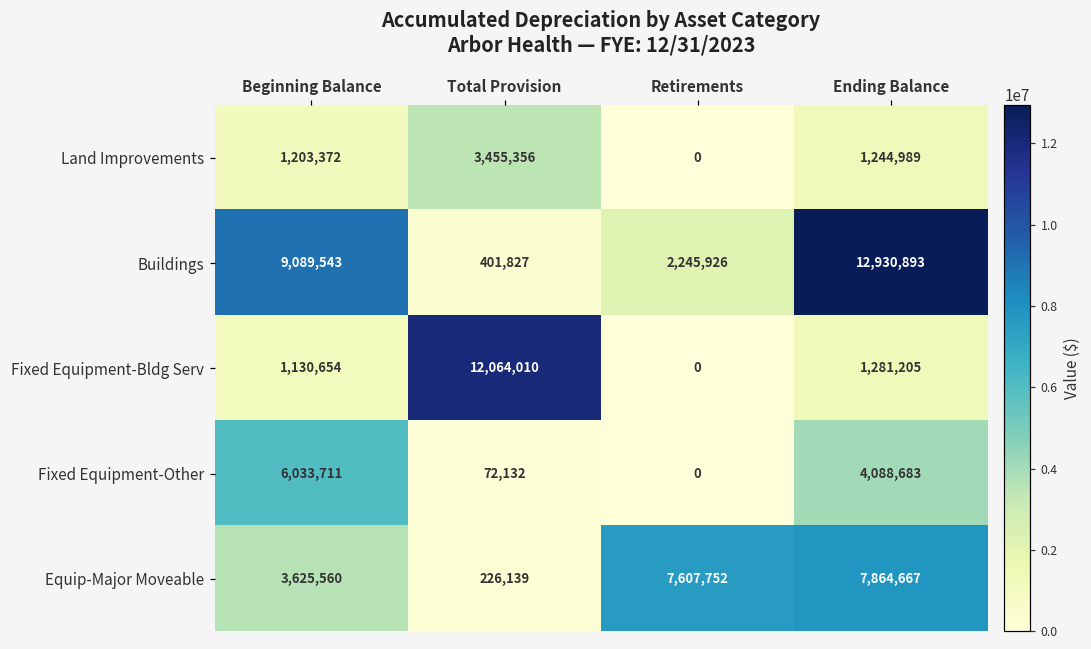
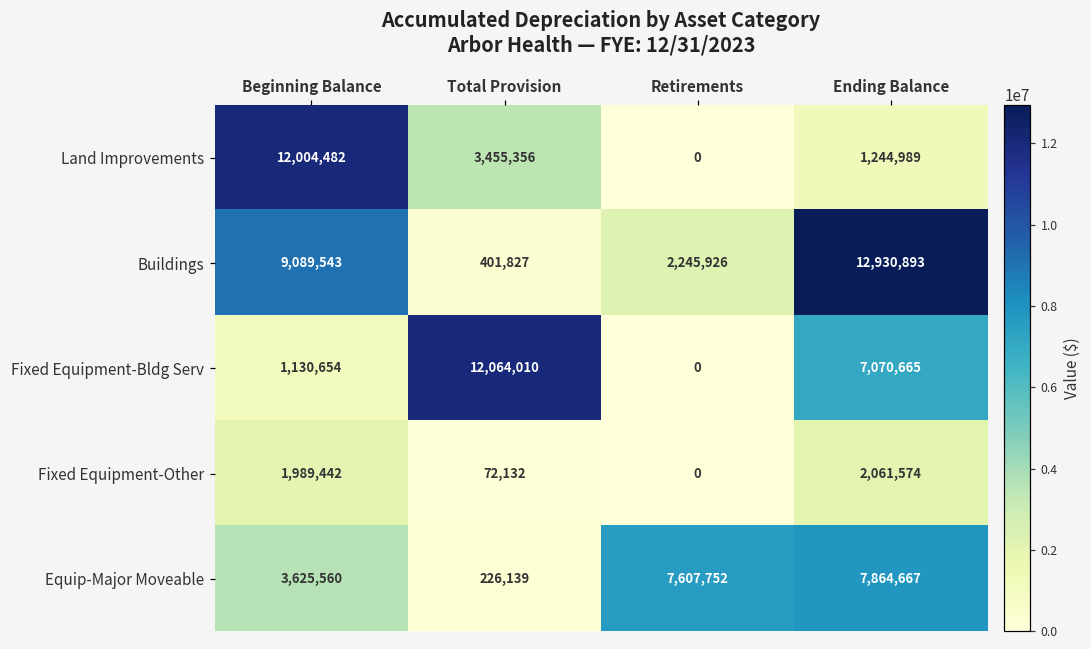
  {
    "Land Improvements": {
-     "Beginning Balance": "1,203,372",
+     "Beginning Balance": "12,004,482",
      "Total Provision": "3,455,356",
      "Retirements": "0",
      "Ending Balance": "1,244,989"
    },
    "Buildings": {
      "Beginning Balance": "9,089,543",
      "Total Provision": "401,827",
      "Retirements": "2,245,926",
      "Ending Balance": "12,930,893"
    },
    "Fixed Equipment-Bldg Serv": {
      "Beginning Balance": "1,130,654",
      "Total Provision": "12,064,010",
      "Retirements": "0",
-     "Ending Balance": "1,281,205"
+     "Ending Balance": "7,070,665"
    },
    "Fixed Equipment-Other": {
-     "Beginning Balance": "6,033,711",
+     "Beginning Balance": "1,989,442",
      "Total Provision": "72,132",
      "Retirements": "0",
-     "Ending Balance": "4,088,683"
+     "Ending Balance": "2,061,574"
    },
    "Equip-Major Moveable": {
      "Beginning Balance": "3,625,560",
      "Total Provision": "226,139",
      "Retirements": "7,607,752",
      "Ending Balance": "7,864,667"
    }
  }
